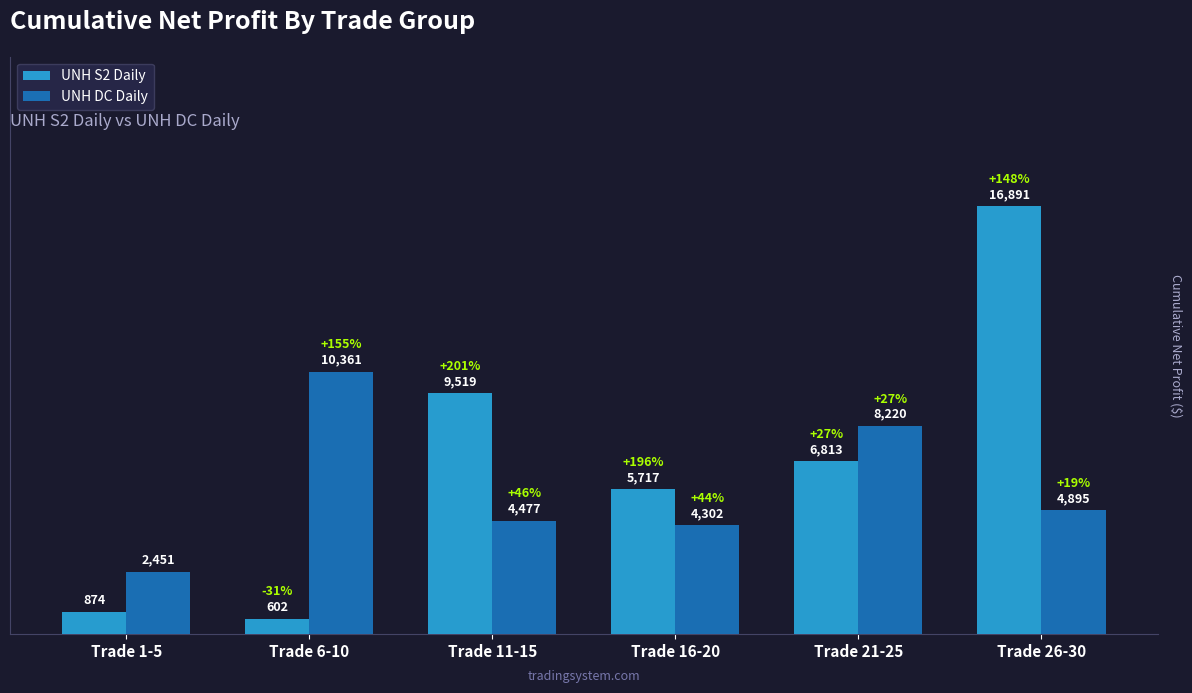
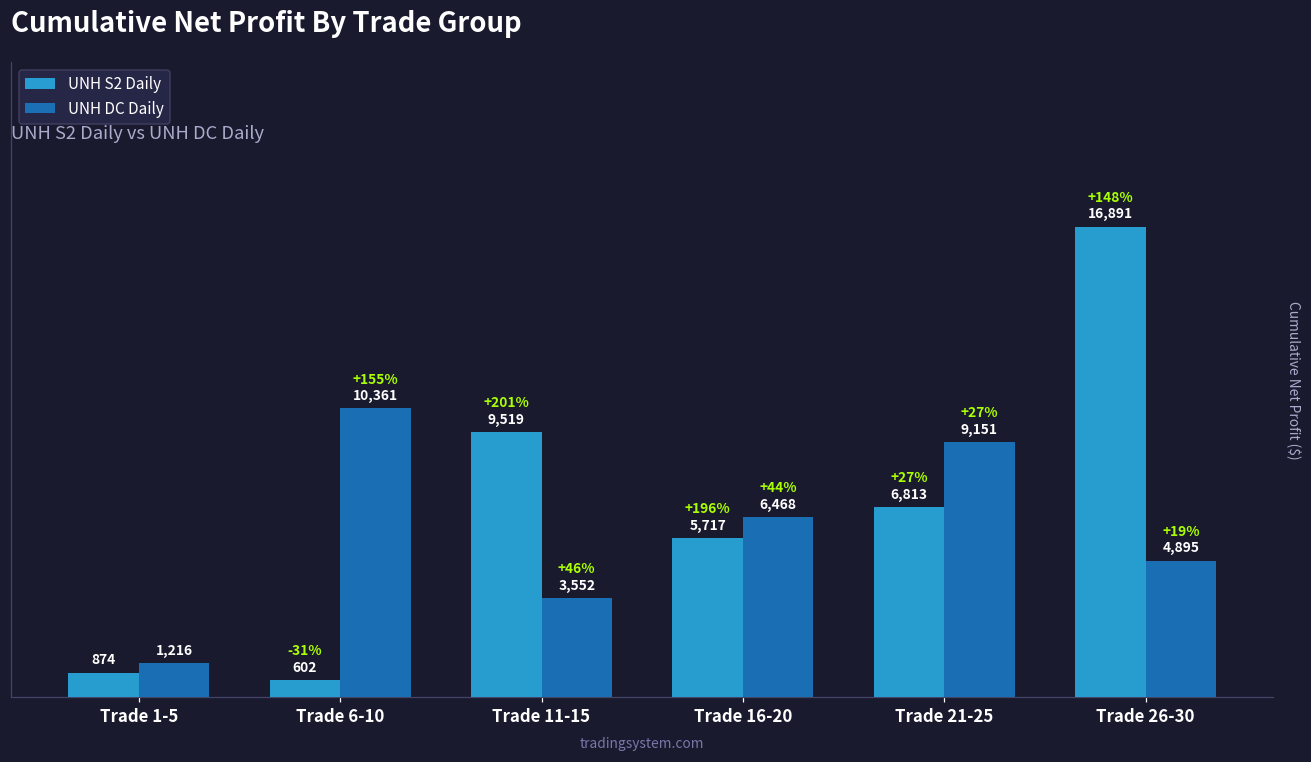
  {
    "UNH S2 Daily": {
      "Trade 1-5": "874",
      "Trade 6-10": "602",
      "Trade 11-15": "9,519",
      "Trade 16-20": "5,717",
      "Trade 21-25": "6,813",
      "Trade 26-30": "16,891"
    },
    "UNH DC Daily": {
-     "Trade 1-5": "2,451",
+     "Trade 1-5": "1,216",
      "Trade 6-10": "10,361",
-     "Trade 11-15": "4,477",
-     "Trade 16-20": "4,302",
-     "Trade 21-25": "8,220",
+     "Trade 11-15": "3,552",
+     "Trade 16-20": "6,468",
+     "Trade 21-25": "9,151",
      "Trade 26-30": "4,895"
    }
  }
